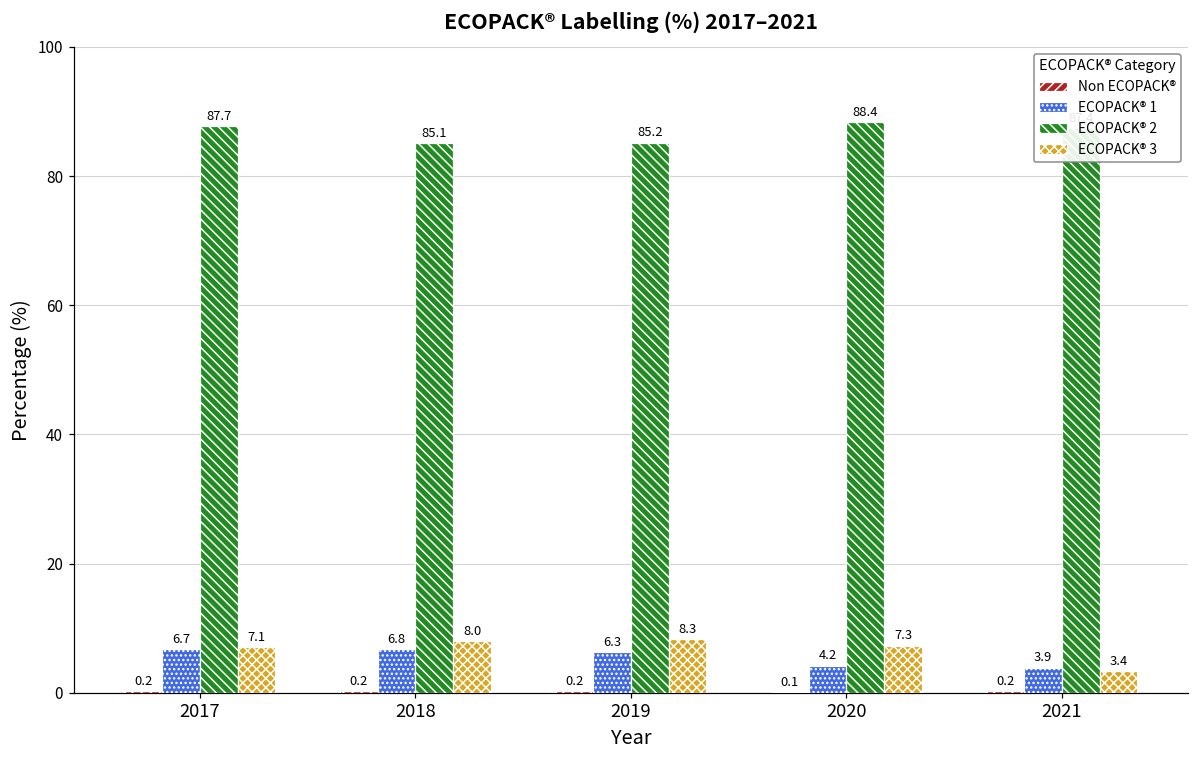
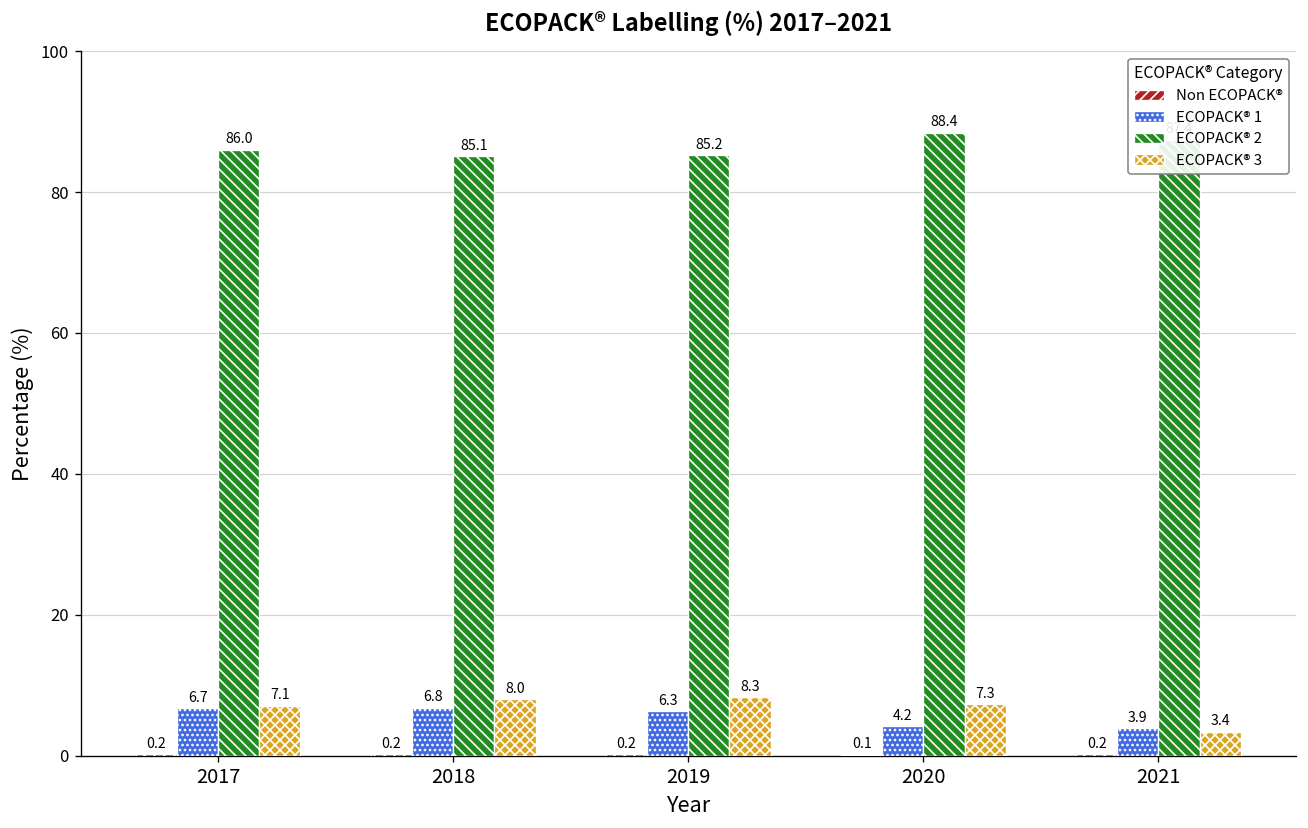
  {
    "Non ECOPACK®": {
      "2017": 0.2,
      "2018": 0.2,
      "2019": 0.2,
      "2020": 0.1,
      "2021": 0.2
    },
    "ECOPACK® 1": {
      "2017": 6.7,
      "2018": 6.8,
      "2019": 6.3,
      "2020": 4.2,
      "2021": 3.9
    },
    "ECOPACK® 2": {
-     "2017": 87.7,
+     "2017": 86.0,
      "2018": 85.1,
      "2019": 85.2,
      "2020": 88.4
    },
    "ECOPACK® 3": {
      "2017": 7.1,
      "2018": 8.0,
      "2019": 8.3,
      "2020": 7.3,
      "2021": 3.4
    }
  }
